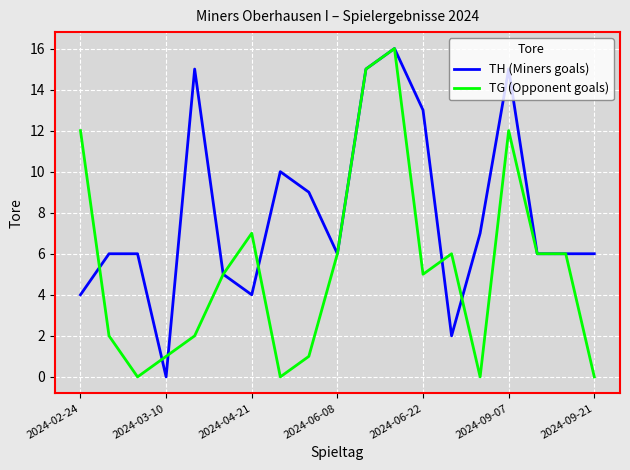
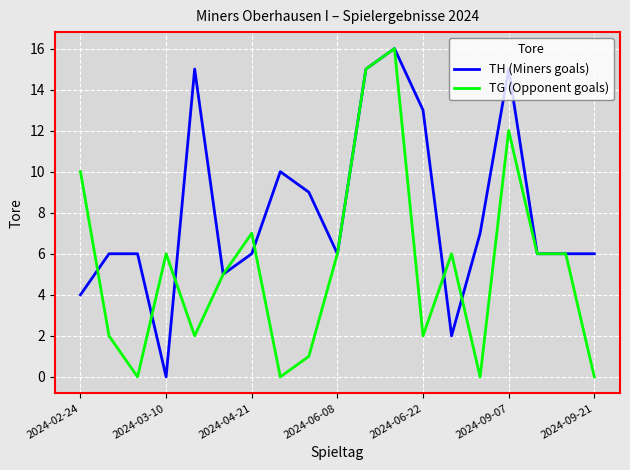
  {
    "TH (Miners goals)": {
      "2024-02-24": 4,
      "2024-03-10": 0,
-     "2024-04-21": 4,
+     "2024-04-21": 6,
      "2024-06-22": 13,
      "2024-09-21": 6
    },
    "TG (Opponent goals)": {
-     "2024-02-24": 12,
-     "2024-03-10": 1,
+     "2024-02-24": 10,
+     "2024-03-10": 6,
      "2024-04-21": 7,
-     "2024-06-22": 5,
+     "2024-06-22": 2,
      "2024-09-07": 12,
      "2024-09-21": 0
    }
  }
